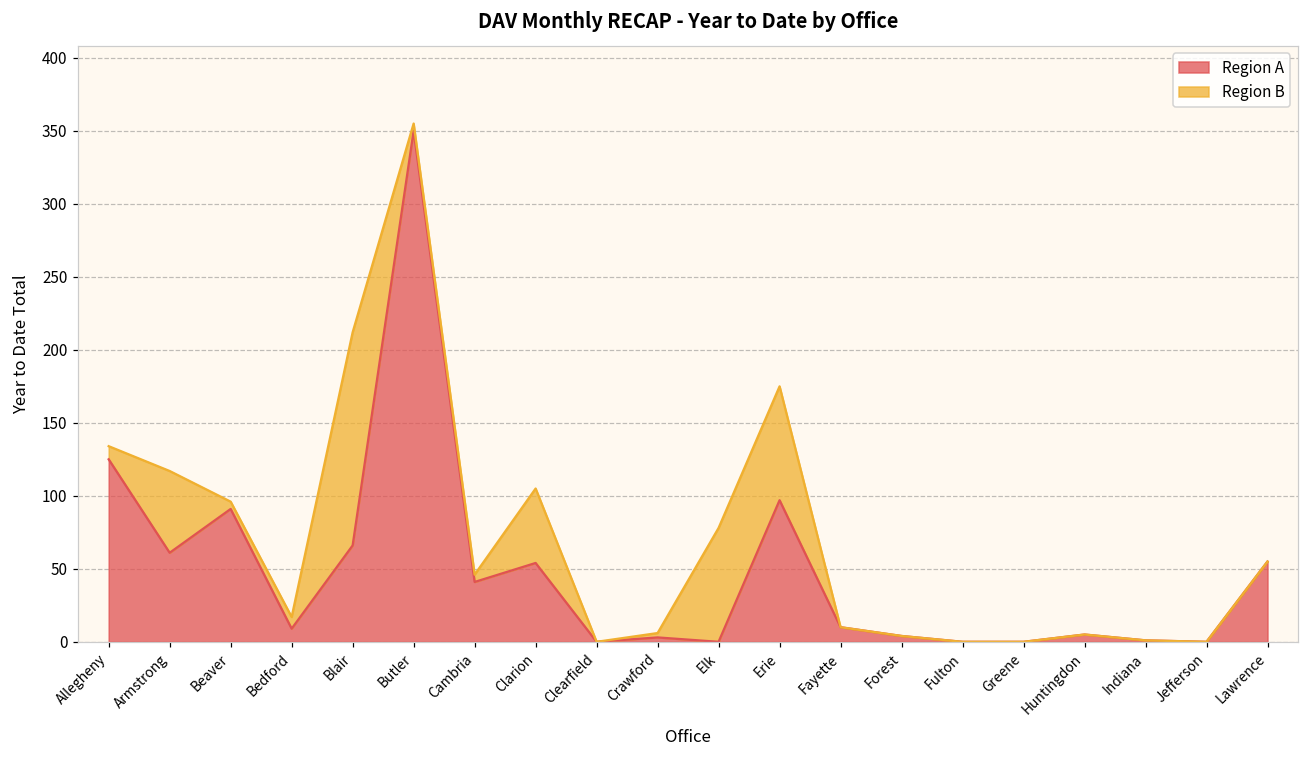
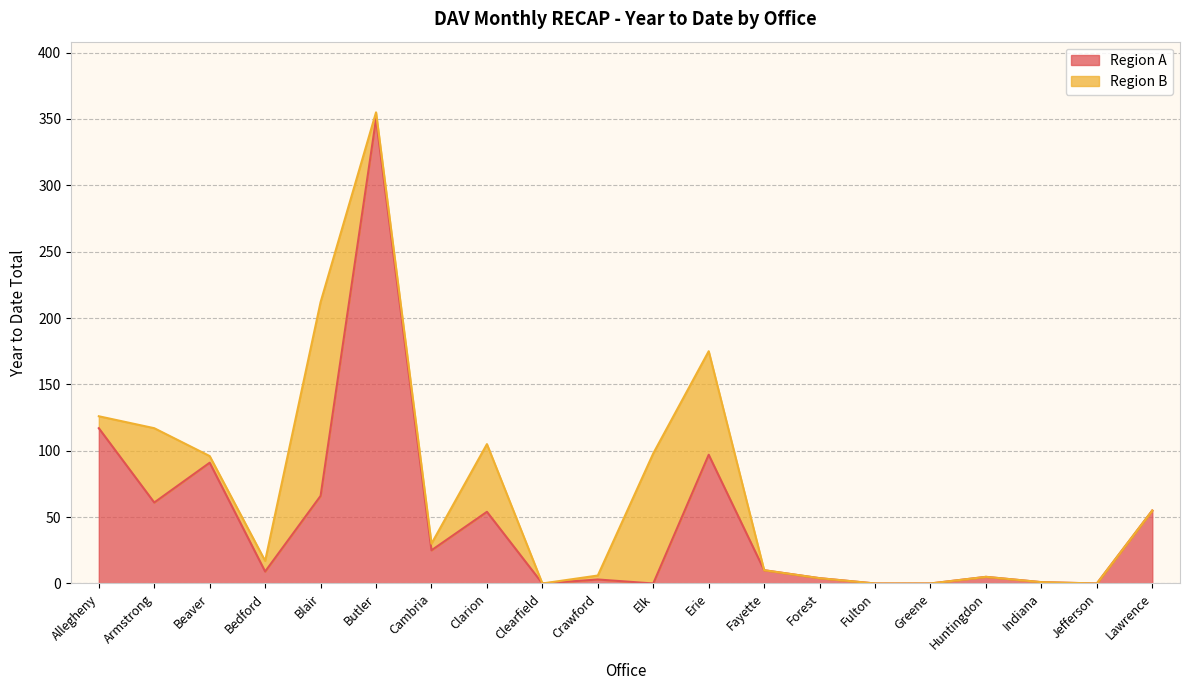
  {
    "Region A": {
-     "Allegheny": 125,
+     "Allegheny": 117,
      "Armstrong": 61,
      "Beaver": 91,
      "Bedford": 9,
      "Blair": 66,
      "Butler": 350,
-     "Cambria": 41,
+     "Cambria": 25,
      "Clarion": 54,
      "Crawford": 3,
      "Elk": 0,
      "Erie": 97
    },
    "Region B": {
      "Allegheny": 9,
      "Armstrong": 56,
      "Beaver": 5,
      "Bedford": 8,
      "Blair": 146,
      "Butler": 5,
      "Cambria": 5,
      "Clarion": 51,
      "Crawford": 3,
-     "Elk": 78,
+     "Elk": 98,
      "Erie": 78
    }
  }
